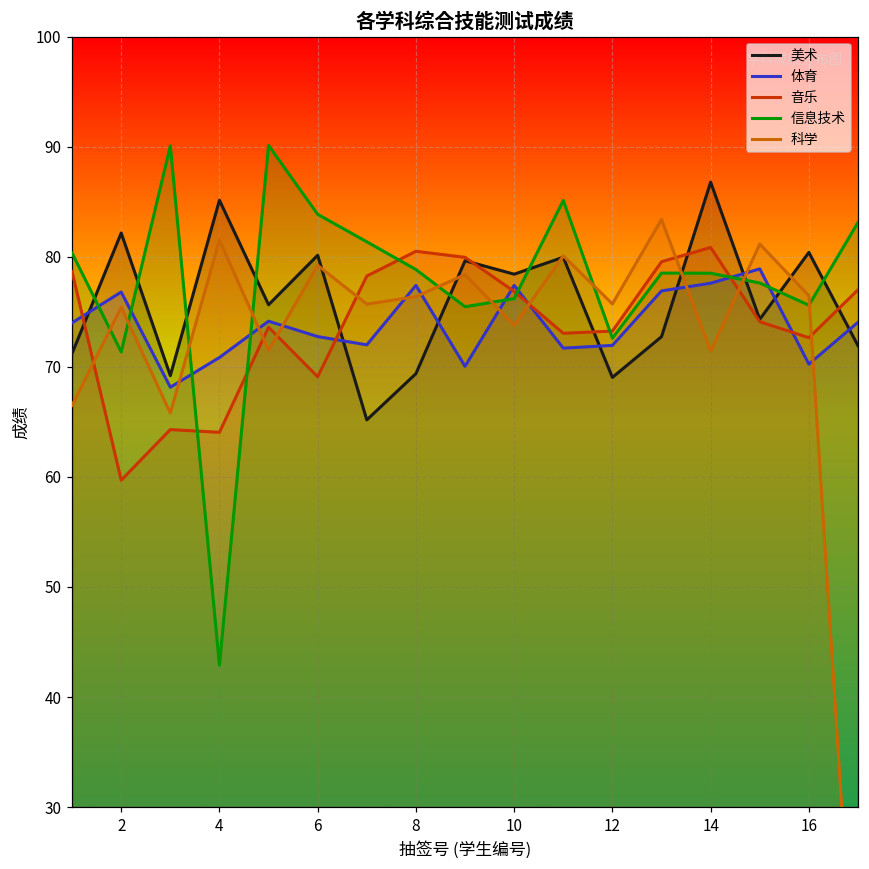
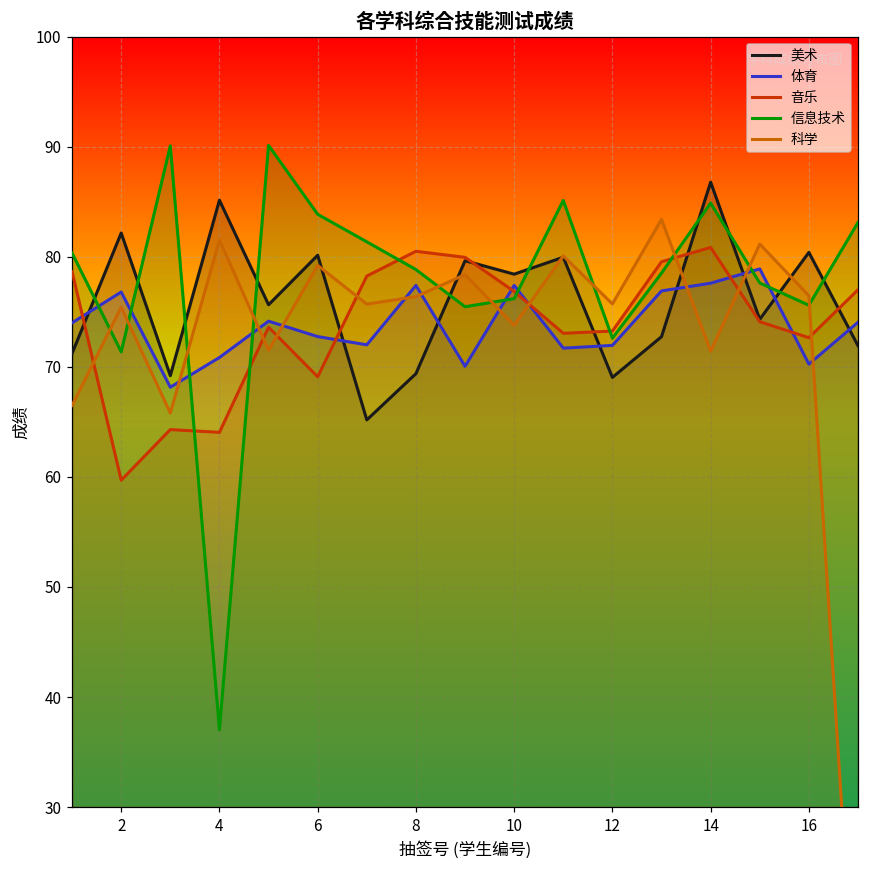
  {
    "美术": {
      "2": 82.2,
      "4": 85.1,
      "6": 80.1,
      "8": 69.4,
      "10": 78.4,
      "12": 69.0,
      "14": 86.8,
      "16": 80.4
    },
    "体育": {
      "2": 76.8,
      "4": 70.9,
      "6": 72.8,
      "8": 77.4,
      "10": 77.4,
      "12": 72.0,
      "14": 77.6,
      "16": 70.3
    },
    "信息技术": {
      "2": 71.4,
-     "4": 42.9,
+     "4": 37.0,
      "6": 83.9,
      "8": 78.8,
      "10": 76.2,
      "12": 72.6,
-     "14": 78.5,
+     "14": 84.9,
      "16": 75.6
    }
  }
